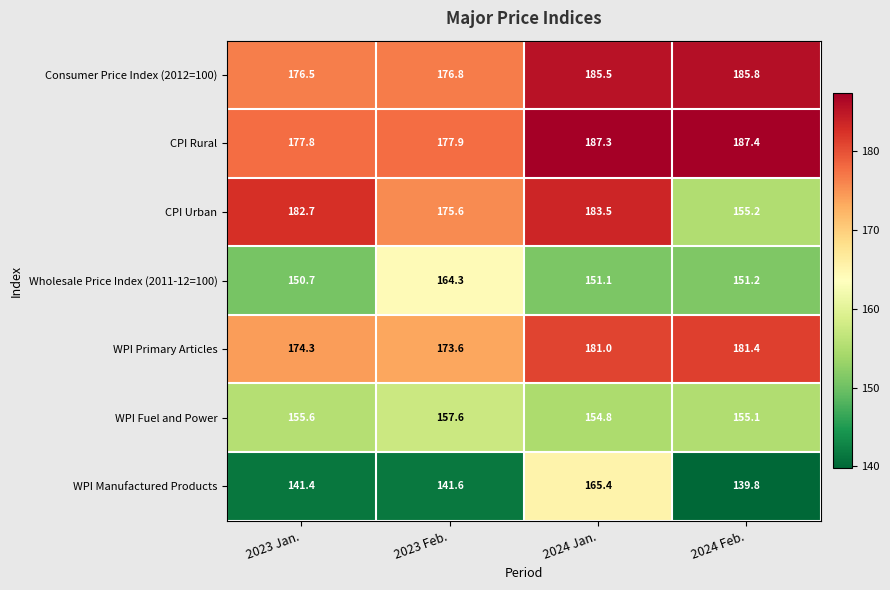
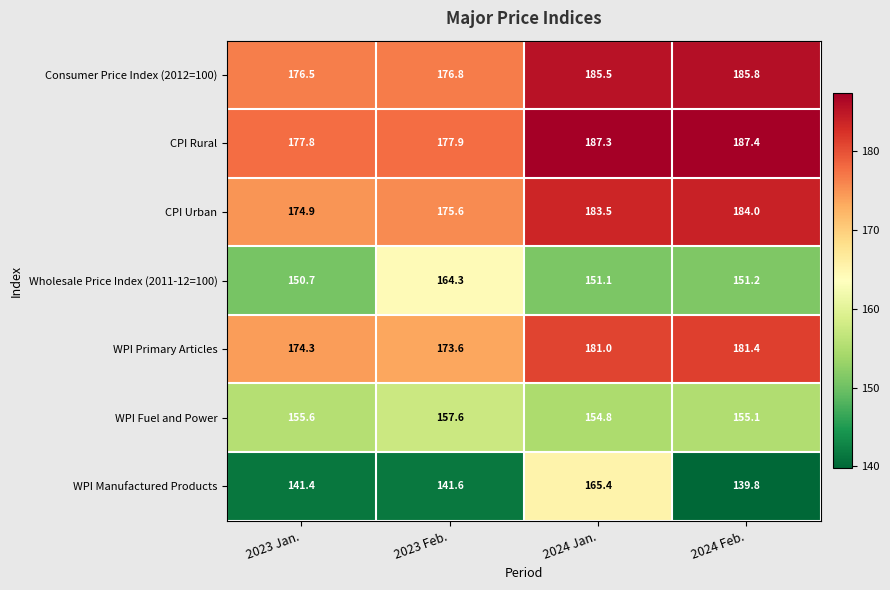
  {
    "Consumer Price Index (2012=100)": {
      "2023 Jan.": 176.5,
      "2023 Feb.": 176.8,
      "2024 Jan.": 185.5,
      "2024 Feb.": 185.8
    },
    "CPI Rural": {
      "2023 Jan.": 177.8,
      "2023 Feb.": 177.9,
      "2024 Jan.": 187.3,
      "2024 Feb.": 187.4
    },
    "CPI Urban": {
-     "2023 Jan.": 182.7,
+     "2023 Jan.": 174.9,
      "2023 Feb.": 175.6,
      "2024 Jan.": 183.5,
-     "2024 Feb.": 155.2
+     "2024 Feb.": 184.0
    },
    "Wholesale Price Index (2011-12=100)": {
      "2023 Jan.": 150.7,
      "2023 Feb.": 164.3,
      "2024 Jan.": 151.1,
      "2024 Feb.": 151.2
    },
    "WPI Primary Articles": {
      "2023 Jan.": 174.3,
      "2023 Feb.": 173.6,
      "2024 Jan.": 181.0,
      "2024 Feb.": 181.4
    },
    "WPI Fuel and Power": {
      "2023 Jan.": 155.6,
      "2023 Feb.": 157.6,
      "2024 Jan.": 154.8,
      "2024 Feb.": 155.1
    },
    "WPI Manufactured Products": {
      "2023 Jan.": 141.4,
      "2023 Feb.": 141.6,
      "2024 Jan.": 165.4,
      "2024 Feb.": 139.8
    }
  }
